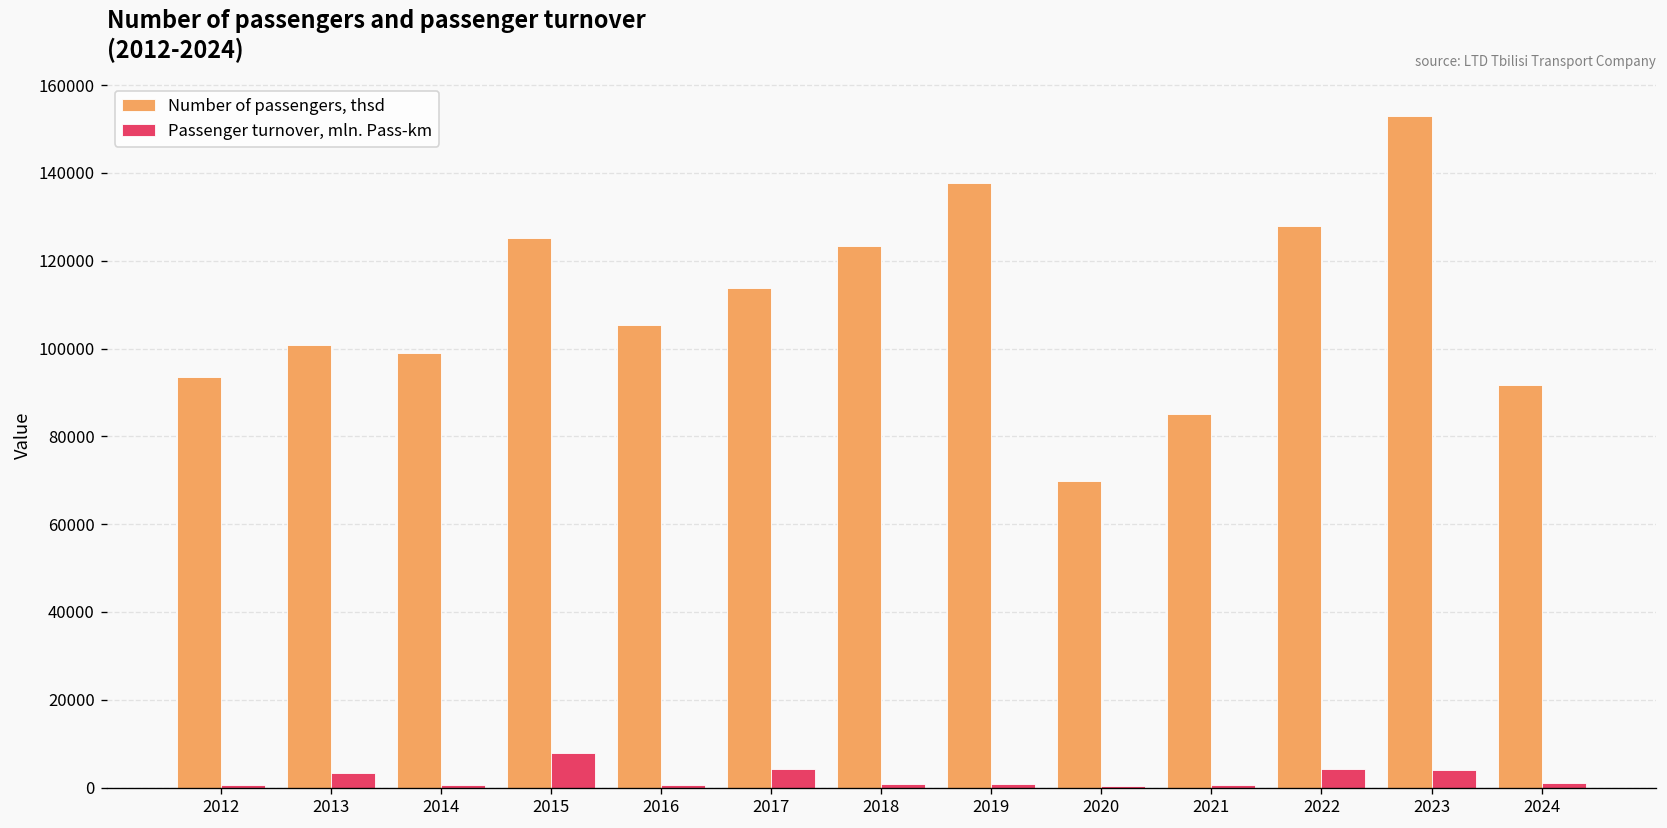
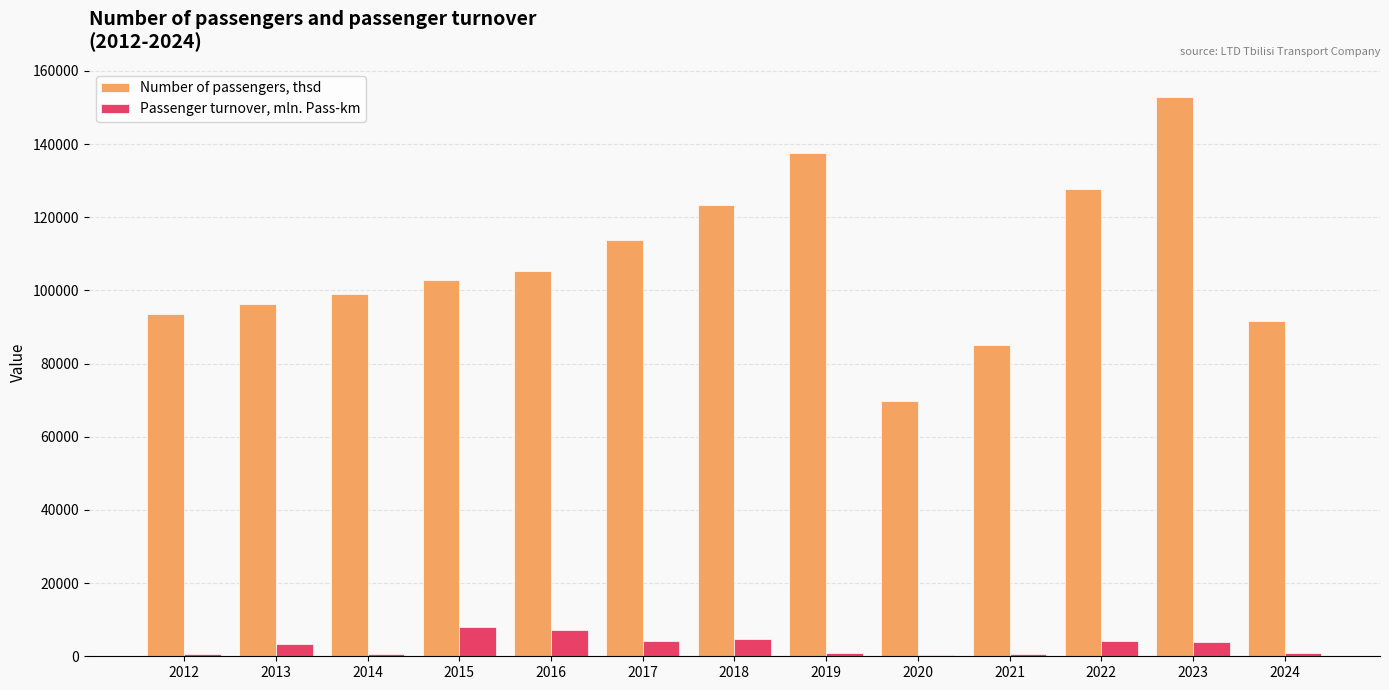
  {
    "Number of passengers, thsd": {
      "2012": 94000,
-     "2013": 101000,
+     "2013": 96000,
      "2014": 99000,
-     "2015": 125000,
+     "2015": 103000,
      "2016": 105000,
      "2017": 114000,
      "2018": 123000,
      "2019": 138000,
      "2020": 70000,
      "2021": 85000,
      "2022": 128000,
      "2023": 153000,
      "2024": 92000
    },
    "Passenger turnover, mln. Pass-km": {
      "2013": 3000,
      "2015": 8000,
-     "2016": 1000,
+     "2016": 7000,
      "2017": 4000,
-     "2018": 1000,
+     "2018": 5000,
      "2019": 1000,
      "2022": 4000,
      "2023": 4000,
      "2024": 1000
    }
  }
